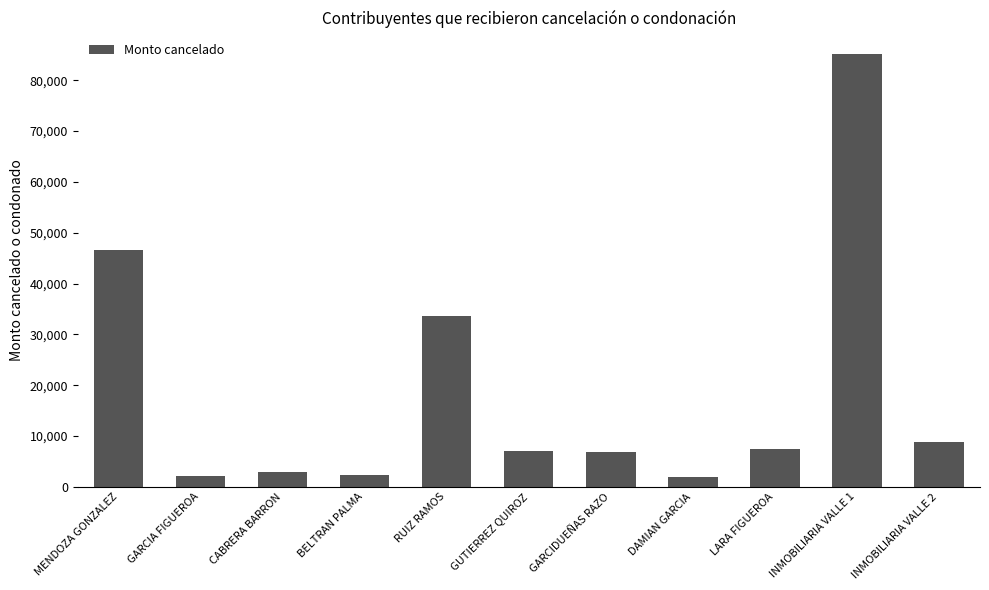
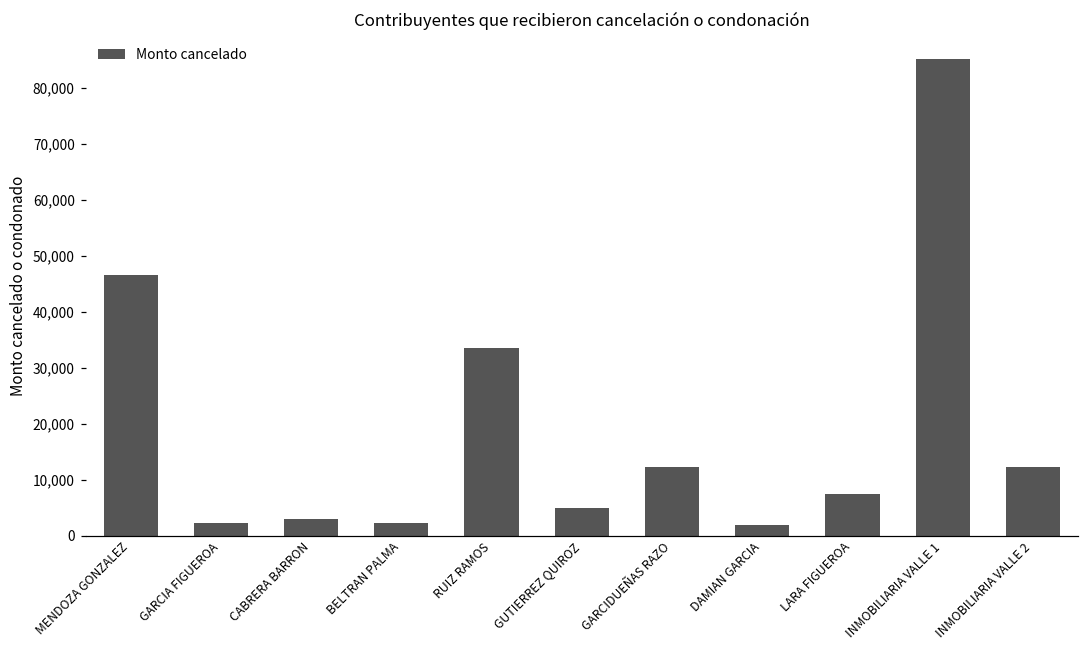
  {
    "MENDOZA GONZALEZ": "47,000",
    "GARCIA FIGUEROA": "2,000",
    "CABRERA BARRON": "3,000",
    "BELTRAN PALMA": "2,000",
    "RUIZ RAMOS": "34,000",
-   "GUTIERREZ QUIROZ": "7,000",
-   "GARCIDUEÑAS RAZO": "7,000",
+   "GUTIERREZ QUIROZ": "5,000",
+   "GARCIDUEÑAS RAZO": "12,000",
    "DAMIAN GARCIA": "2,000",
    "LARA FIGUEROA": "7,000",
    "INMOBILIARIA VALLE 1": "85,000",
-   "INMOBILIARIA VALLE 2": "9,000"
+   "INMOBILIARIA VALLE 2": "12,000"
  }
